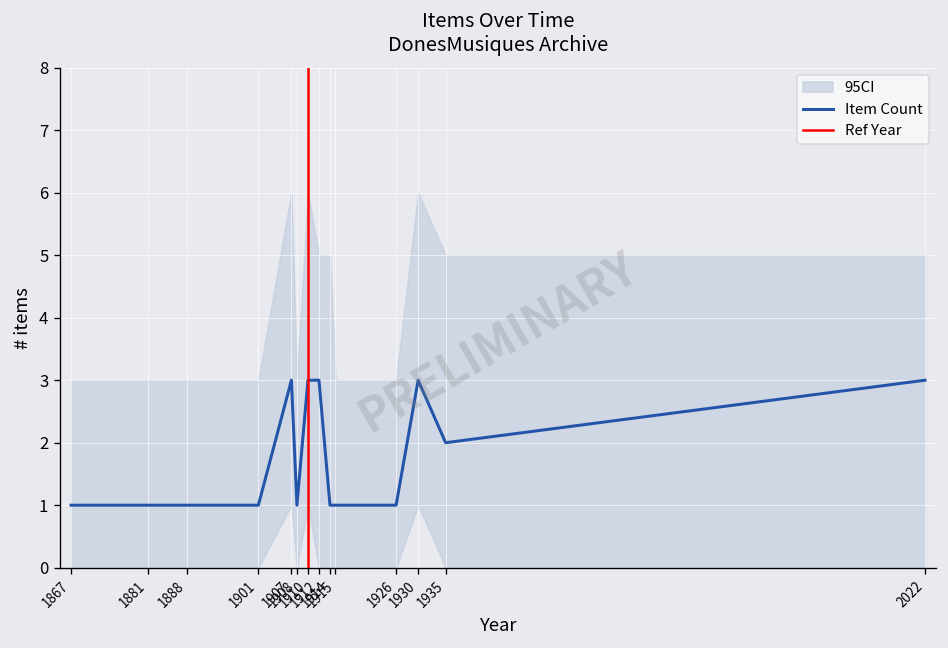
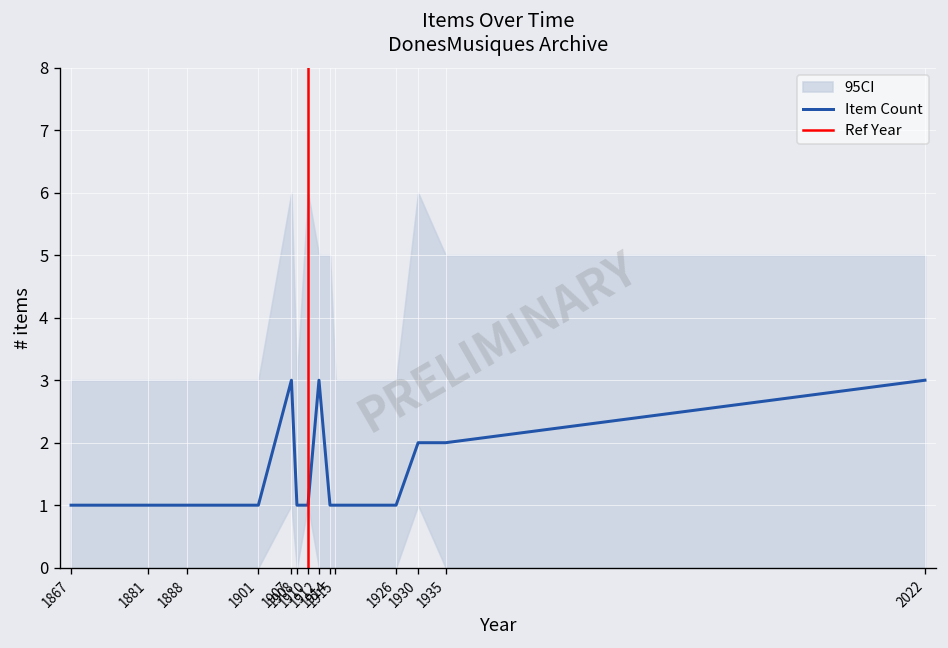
  {
    "Item Count": {
      "1867": 1,
      "1881": 1,
      "1888": 1,
      "1901": 1,
      "1907": 3,
      "1908": 1,
-     "1910": 3,
+     "1910": 1,
      "1912": 3,
      "1914": 1,
      "1915": 1,
      "1926": 1,
-     "1930": 3,
+     "1930": 2,
      "1935": 2,
      "2022": 3
    }
  }
